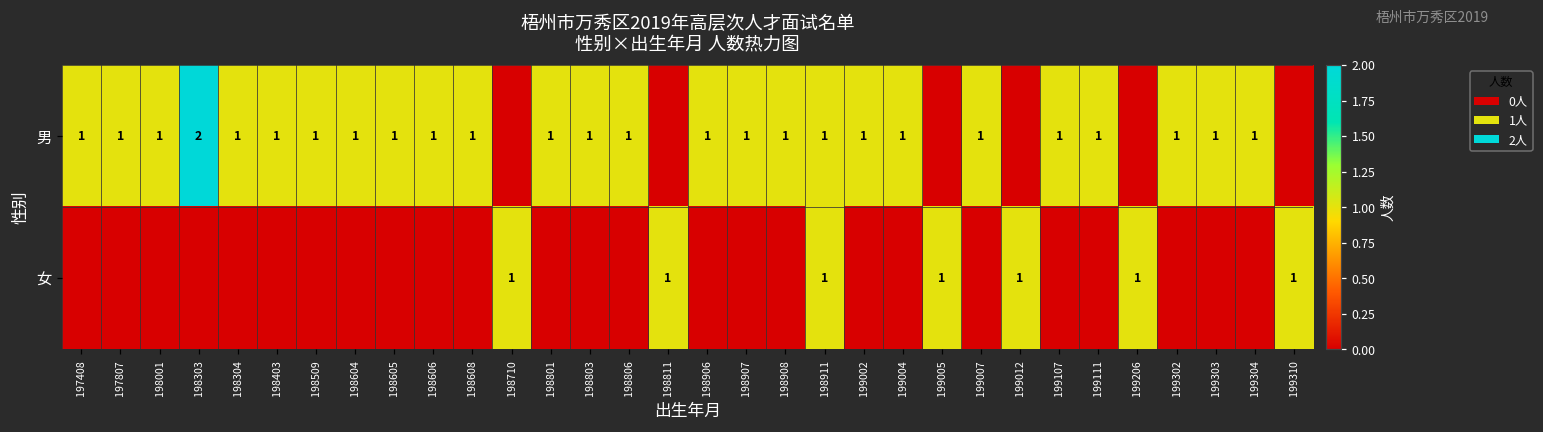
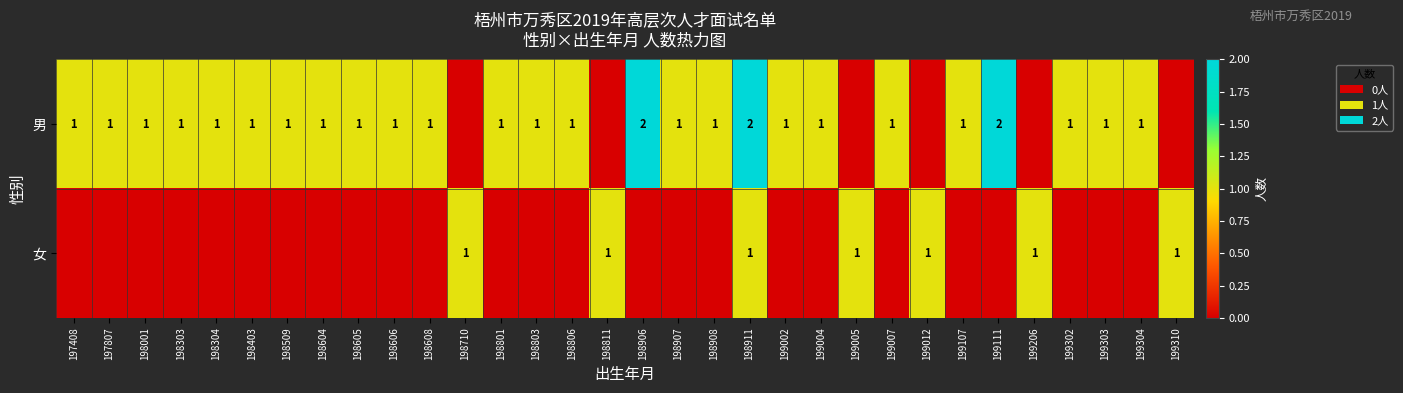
  {
    "男": {
      "197408": 1,
      "197807": 1,
      "198001": 1,
-     "198303": 2,
+     "198303": 1,
      "198304": 1,
      "198403": 1,
      "198509": 1,
      "198604": 1,
      "198605": 1,
      "198606": 1,
      "198608": 1,
      "198801": 1,
      "198803": 1,
      "198806": 1,
-     "198906": 1,
+     "198906": 2,
      "198907": 1,
      "198908": 1,
-     "198911": 1,
+     "198911": 2,
      "199002": 1,
      "199004": 1,
      "199007": 1,
      "199107": 1,
-     "199111": 1,
+     "199111": 2,
      "199302": 1,
      "199303": 1,
      "199304": 1
    },
    "女": {
      "198710": 1,
      "198811": 1,
      "198911": 1,
      "199005": 1,
      "199012": 1,
      "199206": 1,
      "199310": 1
    }
  }
